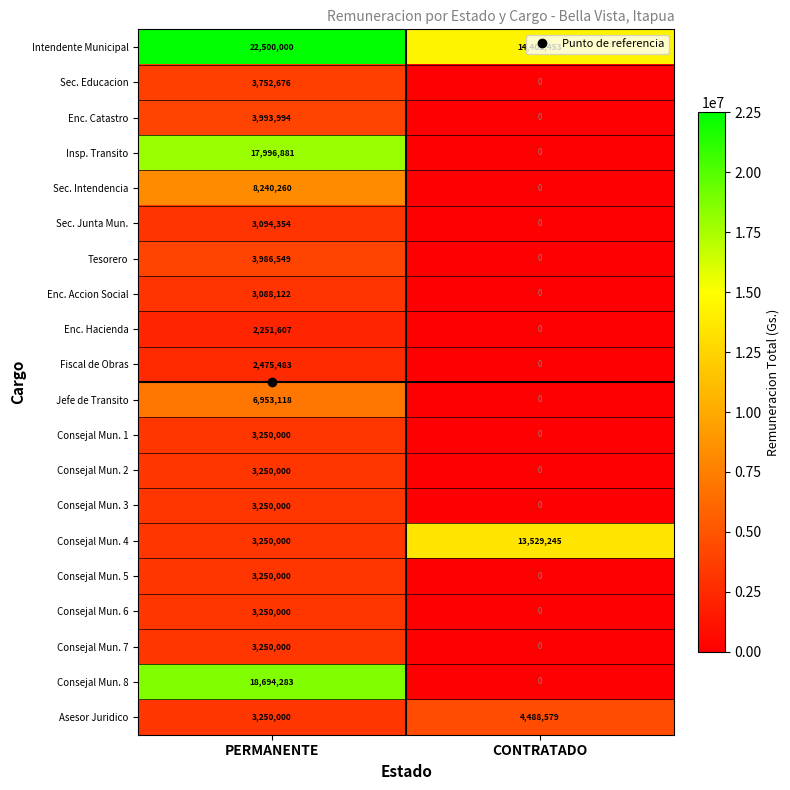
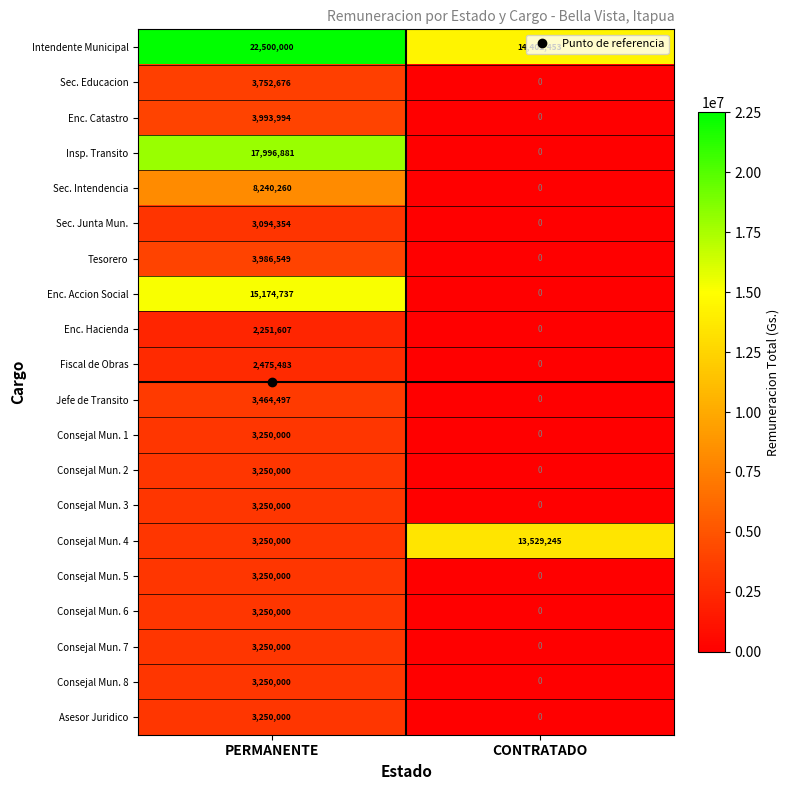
  {
    "Intendente Municipal": {
      "PERMANENTE": "22,500,000"
    },
    "Sec. Educacion": {
      "PERMANENTE": "3,752,676",
      "CONTRATADO": "0"
    },
    "Enc. Catastro": {
      "PERMANENTE": "3,993,994",
      "CONTRATADO": "0"
    },
    "Insp. Transito": {
      "PERMANENTE": "17,996,881",
      "CONTRATADO": "0"
    },
    "Sec. Intendencia": {
      "PERMANENTE": "8,240,260",
      "CONTRATADO": "0"
    },
    "Sec. Junta Mun.": {
      "PERMANENTE": "3,094,354",
      "CONTRATADO": "0"
    },
    "Tesorero": {
      "PERMANENTE": "3,986,549",
      "CONTRATADO": "0"
    },
    "Enc. Accion Social": {
-     "PERMANENTE": "3,088,122",
+     "PERMANENTE": "15,174,737",
      "CONTRATADO": "0"
    },
    "Enc. Hacienda": {
      "PERMANENTE": "2,251,607",
      "CONTRATADO": "0"
    },
    "Fiscal de Obras": {
      "PERMANENTE": "2,475,483",
      "CONTRATADO": "0"
    },
    "Jefe de Transito": {
-     "PERMANENTE": "6,953,118",
+     "PERMANENTE": "3,464,497",
      "CONTRATADO": "0"
    },
    "Consejal Mun. 1": {
      "PERMANENTE": "3,250,000",
      "CONTRATADO": "0"
    },
    "Consejal Mun. 2": {
      "PERMANENTE": "3,250,000",
      "CONTRATADO": "0"
    },
    "Consejal Mun. 3": {
      "PERMANENTE": "3,250,000",
      "CONTRATADO": "0"
    },
    "Consejal Mun. 4": {
      "PERMANENTE": "3,250,000",
      "CONTRATADO": "13,529,245"
    },
    "Consejal Mun. 5": {
      "PERMANENTE": "3,250,000",
      "CONTRATADO": "0"
    },
    "Consejal Mun. 6": {
      "PERMANENTE": "3,250,000",
      "CONTRATADO": "0"
    },
    "Consejal Mun. 7": {
      "PERMANENTE": "3,250,000",
      "CONTRATADO": "0"
    },
    "Consejal Mun. 8": {
-     "PERMANENTE": "18,694,283",
+     "PERMANENTE": "3,250,000",
      "CONTRATADO": "0"
    },
    "Asesor Juridico": {
      "PERMANENTE": "3,250,000",
-     "CONTRATADO": "4,488,579"
+     "CONTRATADO": "0"
    }
  }
